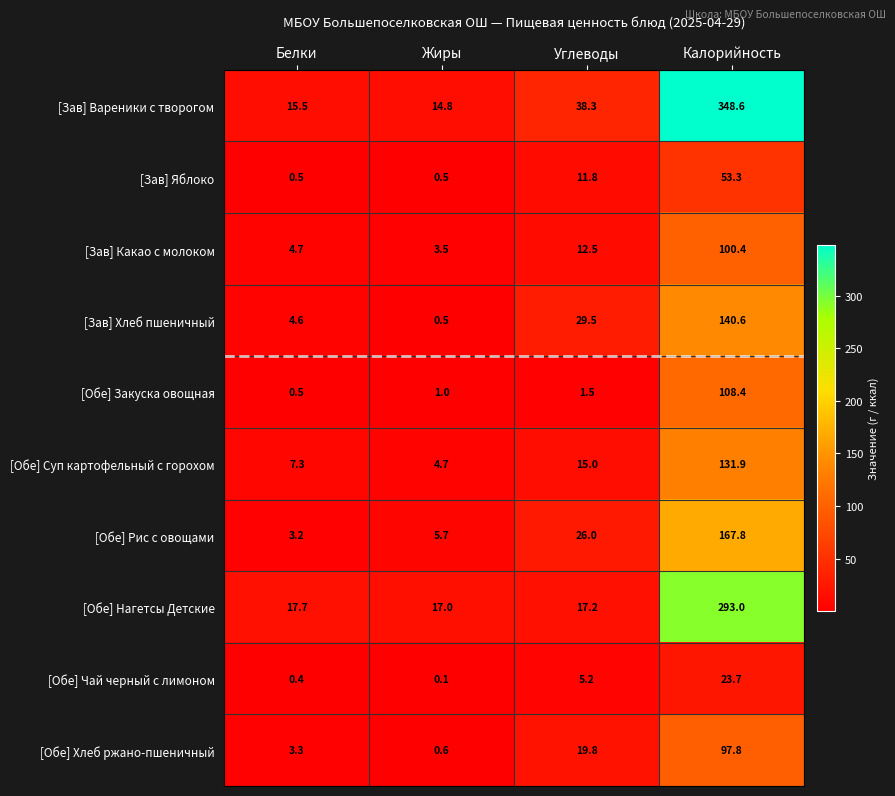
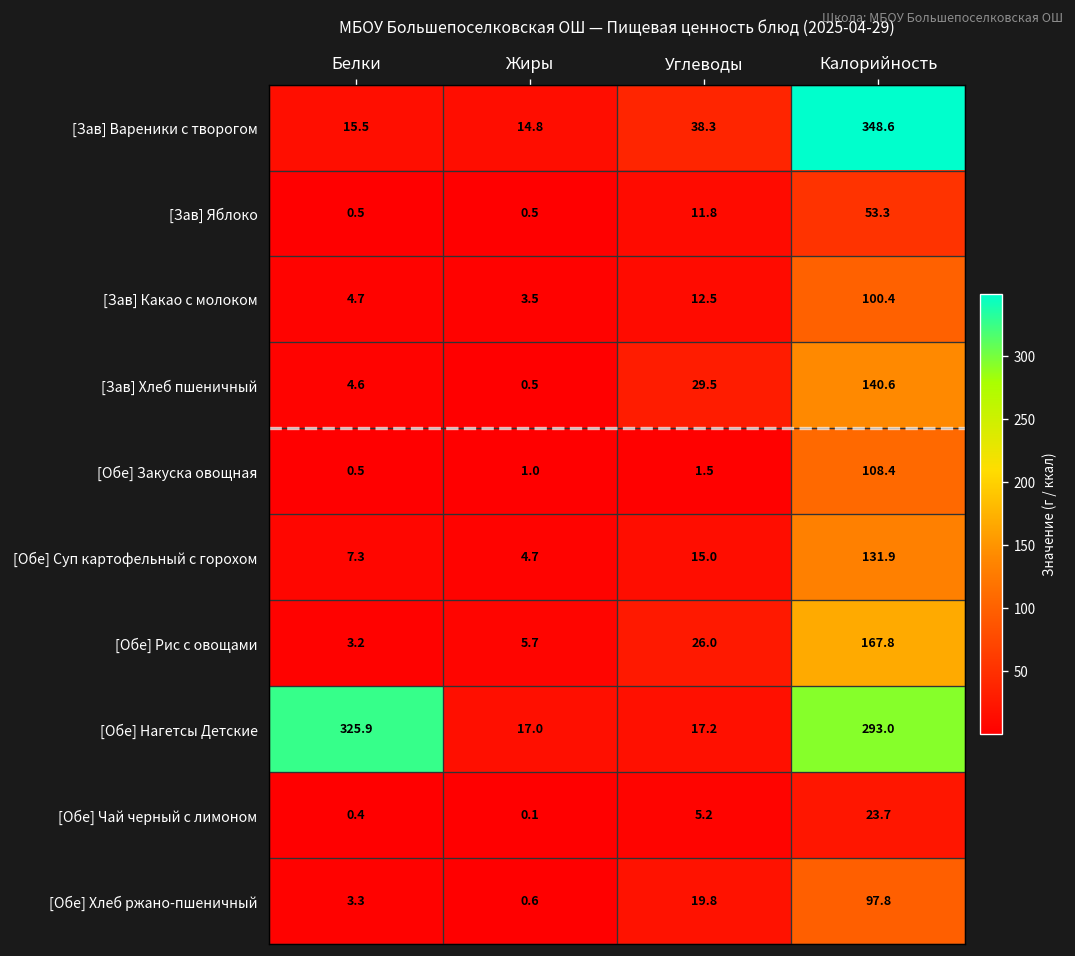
  {
    "[Зав] Вареники с творогом": {
      "Белки": 15.5,
      "Жиры": 14.8,
      "Углеводы": 38.3,
      "Калорийность": 348.6
    },
    "[Зав] Яблоко": {
      "Белки": 0.5,
      "Жиры": 0.5,
      "Углеводы": 11.8,
      "Калорийность": 53.3
    },
    "[Зав] Какао с молоком": {
      "Белки": 4.7,
      "Жиры": 3.5,
      "Углеводы": 12.5,
      "Калорийность": 100.4
    },
    "[Зав] Хлеб пшеничный": {
      "Белки": 4.6,
      "Жиры": 0.5,
      "Углеводы": 29.5,
      "Калорийность": 140.6
    },
    "[Обе] Закуска овощная": {
      "Белки": 0.5,
      "Жиры": 1.0,
      "Углеводы": 1.5,
      "Калорийность": 108.4
    },
    "[Обе] Суп картофельный с горохом": {
      "Белки": 7.3,
      "Жиры": 4.7,
      "Углеводы": 15.0,
      "Калорийность": 131.9
    },
    "[Обе] Рис с овощами": {
      "Белки": 3.2,
      "Жиры": 5.7,
      "Углеводы": 26.0,
      "Калорийность": 167.8
    },
    "[Обе] Нагетсы Детские": {
-     "Белки": 17.7,
+     "Белки": 325.9,
      "Жиры": 17.0,
      "Углеводы": 17.2,
      "Калорийность": 293.0
    },
    "[Обе] Чай черный с лимоном": {
      "Белки": 0.4,
      "Жиры": 0.1,
      "Углеводы": 5.2,
      "Калорийность": 23.7
    },
    "[Обе] Хлеб ржано-пшеничный": {
      "Белки": 3.3,
      "Жиры": 0.6,
      "Углеводы": 19.8,
      "Калорийность": 97.8
    }
  }
